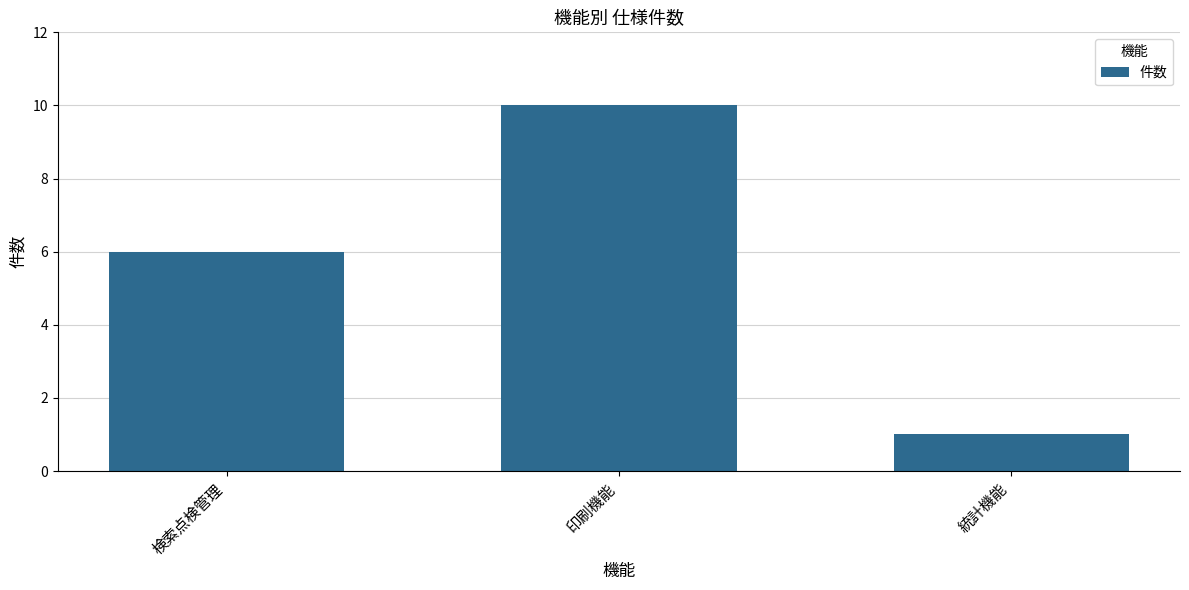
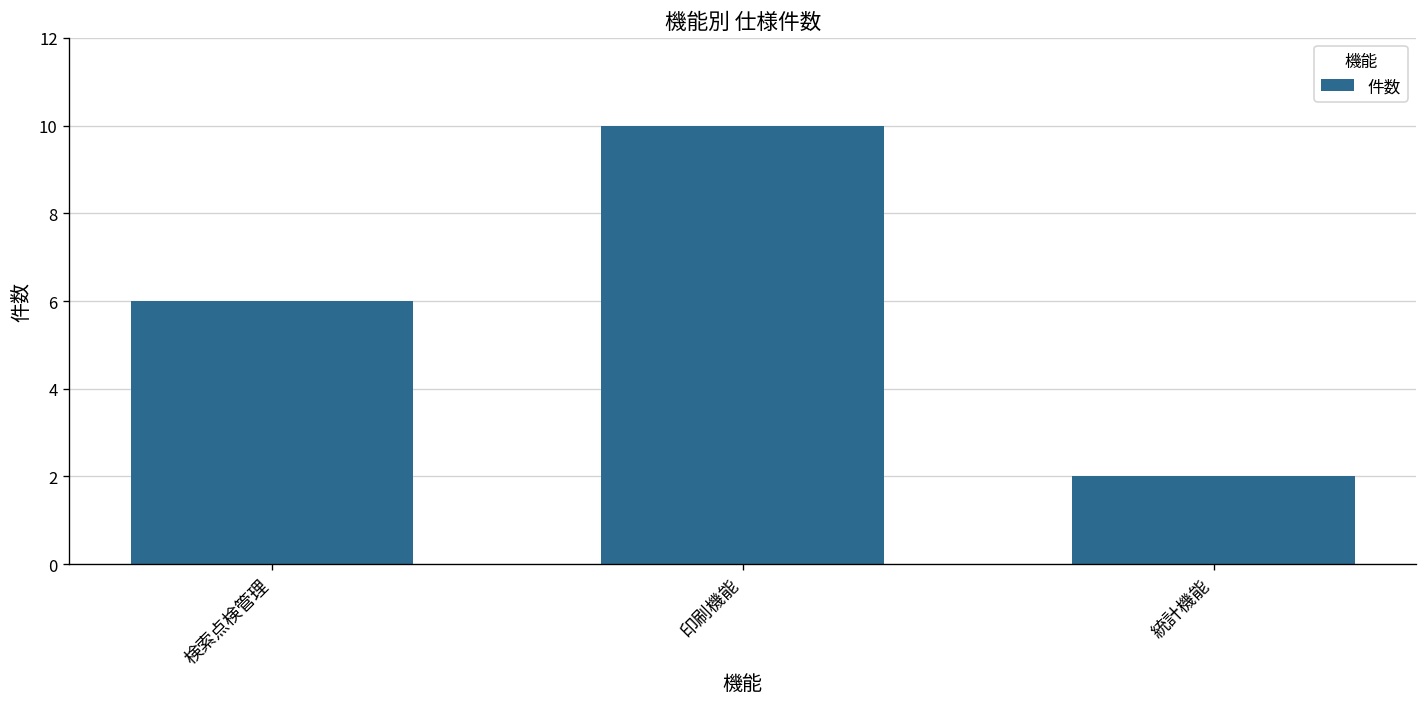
  {
    "検索点検管理": 6,
    "印刷機能": 10,
-   "統計機能": 1
+   "統計機能": 2
  }
